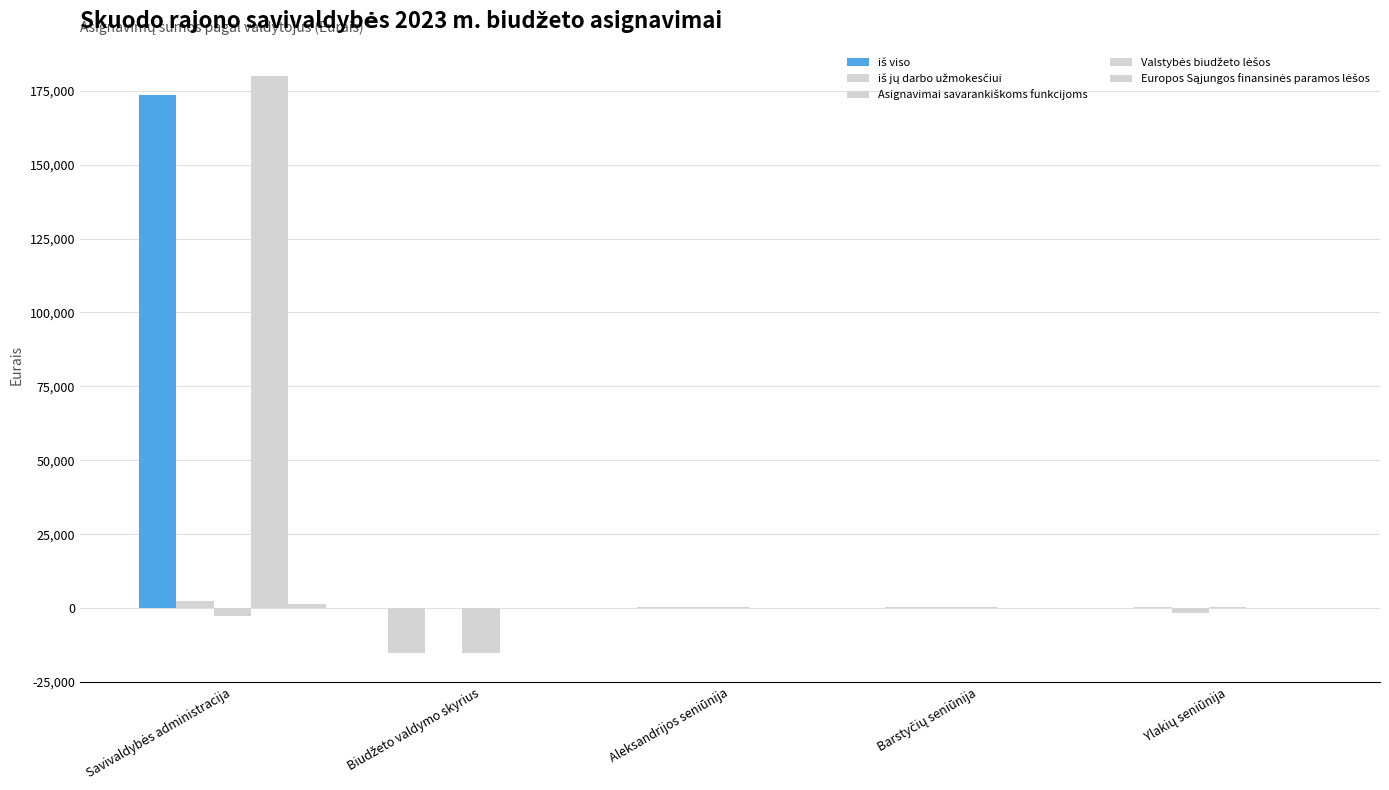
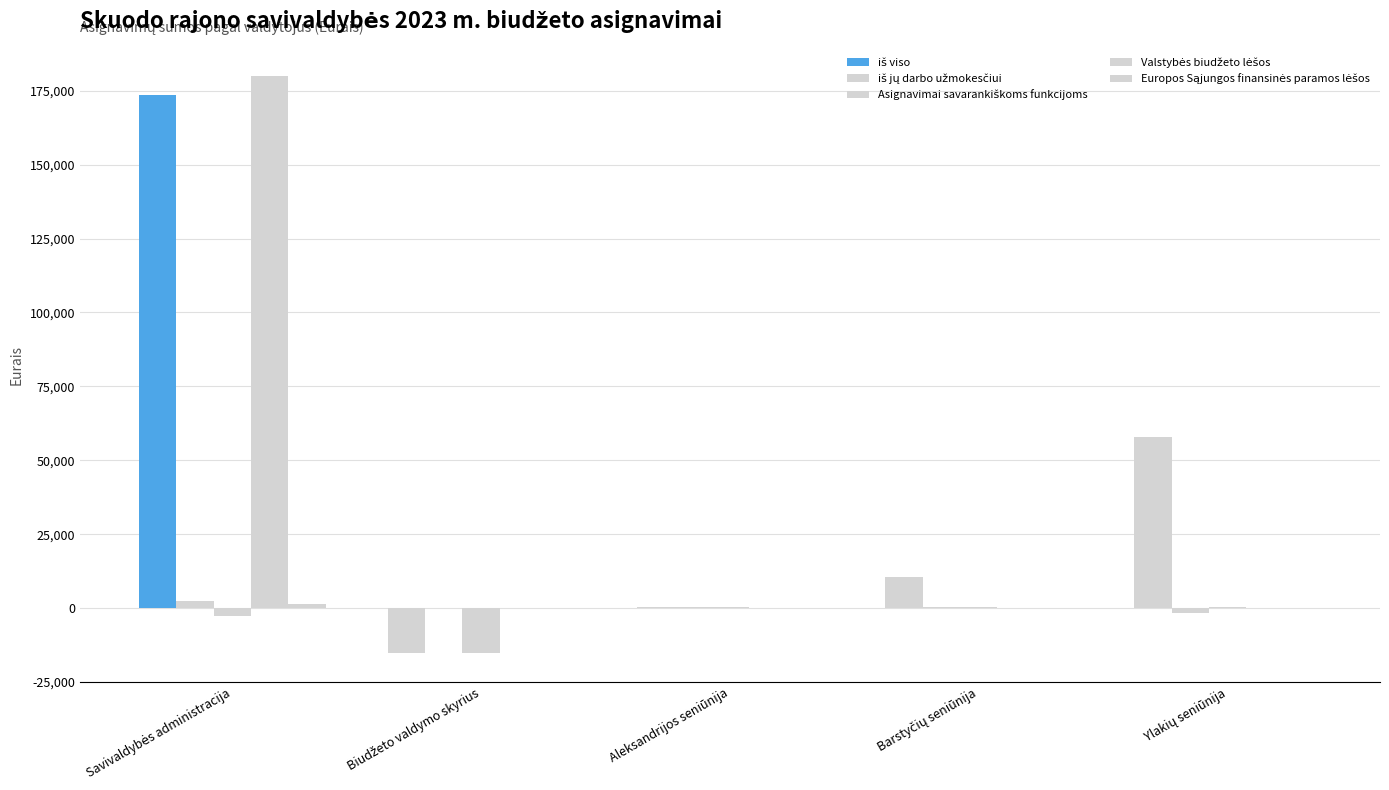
  {
    "iš viso": {
      "Savivaldybės administracija": "173,000",
      "Biudžeto valdymo skyrius": "-15,000",
-     "Barstyčių seniūnija": "0",
-     "Ylakių seniūnija": "0"
+     "Barstyčių seniūnija": "11,000",
+     "Ylakių seniūnija": "58,000"
    }
  }
